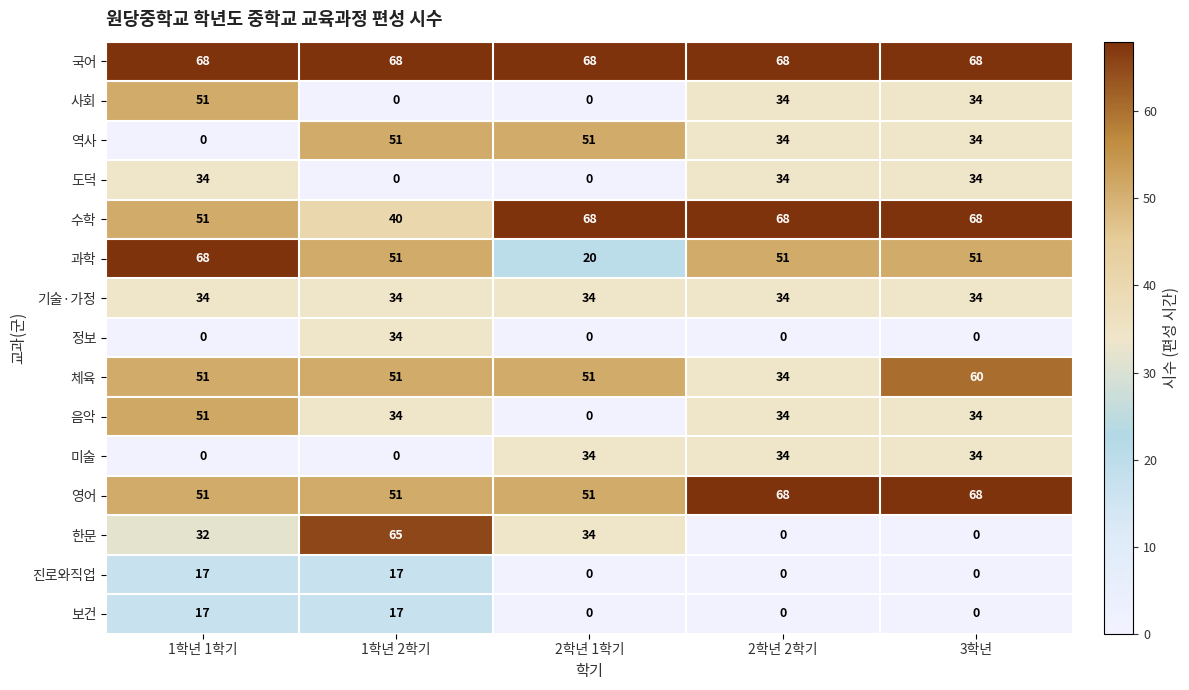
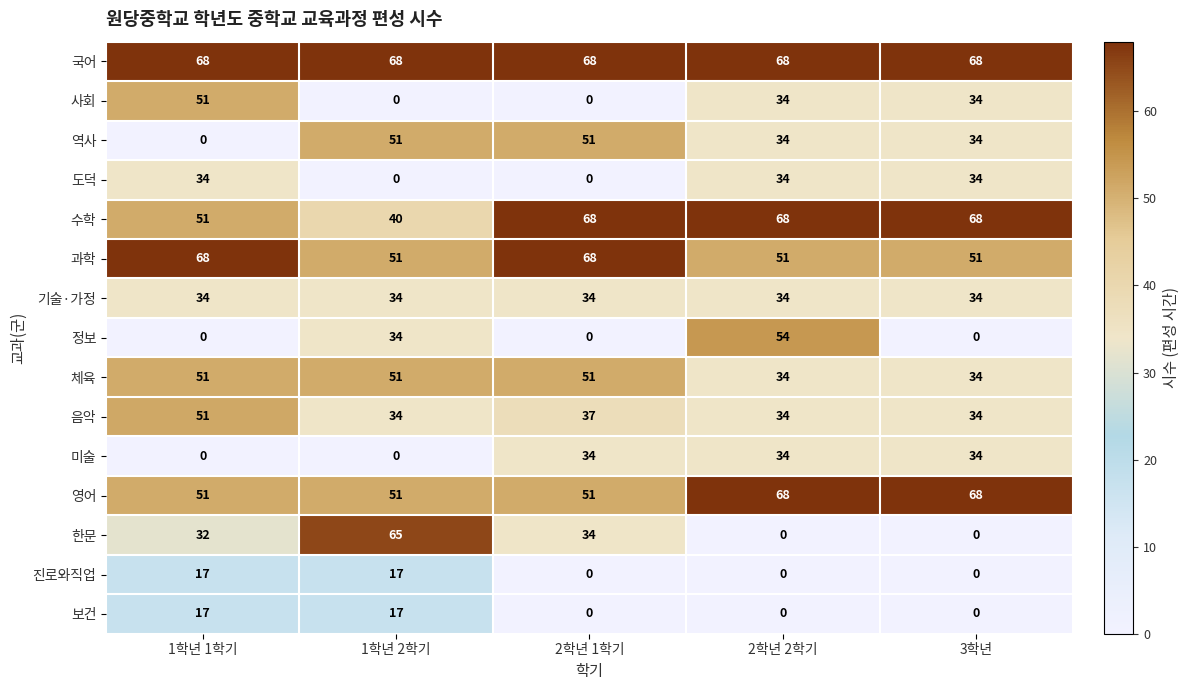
  {
    "국어": {
      "1학년 1학기": 68,
      "1학년 2학기": 68,
      "2학년 1학기": 68,
      "2학년 2학기": 68,
      "3학년": 68
    },
    "사회": {
      "1학년 1학기": 51,
      "1학년 2학기": 0,
      "2학년 1학기": 0,
      "2학년 2학기": 34,
      "3학년": 34
    },
    "역사": {
      "1학년 1학기": 0,
      "1학년 2학기": 51,
      "2학년 1학기": 51,
      "2학년 2학기": 34,
      "3학년": 34
    },
    "도덕": {
      "1학년 1학기": 34,
      "1학년 2학기": 0,
      "2학년 1학기": 0,
      "2학년 2학기": 34,
      "3학년": 34
    },
    "수학": {
      "1학년 1학기": 51,
      "1학년 2학기": 40,
      "2학년 1학기": 68,
      "2학년 2학기": 68,
      "3학년": 68
    },
    "과학": {
      "1학년 1학기": 68,
      "1학년 2학기": 51,
-     "2학년 1학기": 20,
+     "2학년 1학기": 68,
      "2학년 2학기": 51,
      "3학년": 51
    },
    "기술·가정": {
      "1학년 1학기": 34,
      "1학년 2학기": 34,
      "2학년 1학기": 34,
      "2학년 2학기": 34,
      "3학년": 34
    },
    "정보": {
      "1학년 1학기": 0,
      "1학년 2학기": 34,
      "2학년 1학기": 0,
-     "2학년 2학기": 0,
+     "2학년 2학기": 54,
      "3학년": 0
    },
    "체육": {
      "1학년 1학기": 51,
      "1학년 2학기": 51,
      "2학년 1학기": 51,
      "2학년 2학기": 34,
-     "3학년": 60
+     "3학년": 34
    },
    "음악": {
      "1학년 1학기": 51,
      "1학년 2학기": 34,
-     "2학년 1학기": 0,
+     "2학년 1학기": 37,
      "2학년 2학기": 34,
      "3학년": 34
    },
    "미술": {
      "1학년 1학기": 0,
      "1학년 2학기": 0,
      "2학년 1학기": 34,
      "2학년 2학기": 34,
      "3학년": 34
    },
    "영어": {
      "1학년 1학기": 51,
      "1학년 2학기": 51,
      "2학년 1학기": 51,
      "2학년 2학기": 68,
      "3학년": 68
    },
    "한문": {
      "1학년 1학기": 32,
      "1학년 2학기": 65,
      "2학년 1학기": 34,
      "2학년 2학기": 0,
      "3학년": 0
    },
    "진로와직업": {
      "1학년 1학기": 17,
      "1학년 2학기": 17,
      "2학년 1학기": 0,
      "2학년 2학기": 0,
      "3학년": 0
    },
    "보건": {
      "1학년 1학기": 17,
      "1학년 2학기": 17,
      "2학년 1학기": 0,
      "2학년 2학기": 0,
      "3학년": 0
    }
  }
